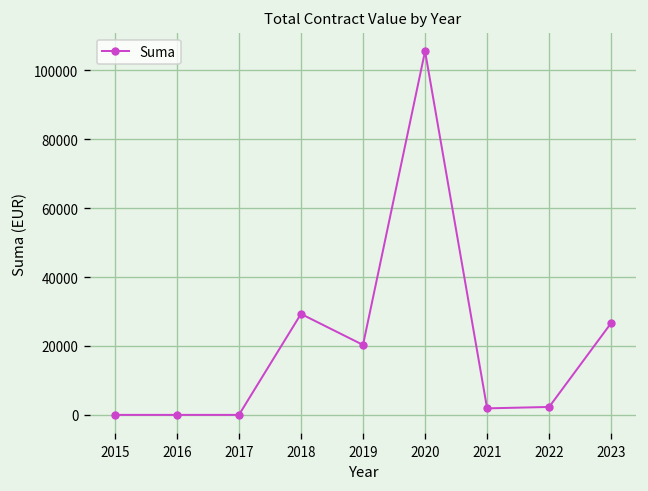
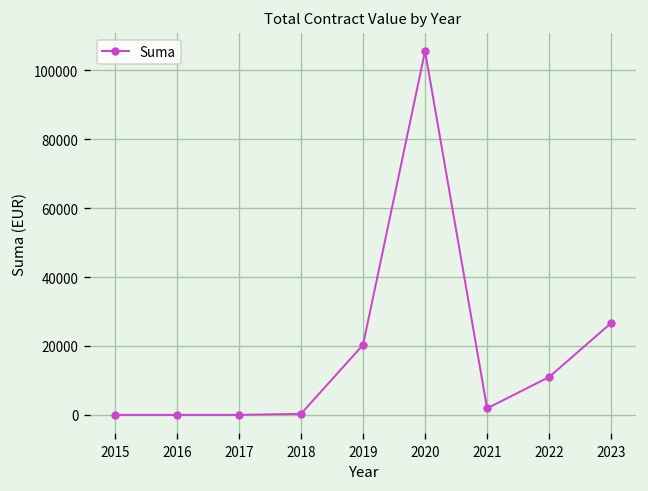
  {
    "2015": 0,
    "2016": 0,
    "2017": 0,
-   "2018": 29000,
+   "2018": 0,
    "2019": 20000,
    "2020": 106000,
    "2021": 2000,
-   "2022": 2000,
+   "2022": 11000,
    "2023": 27000
  }
